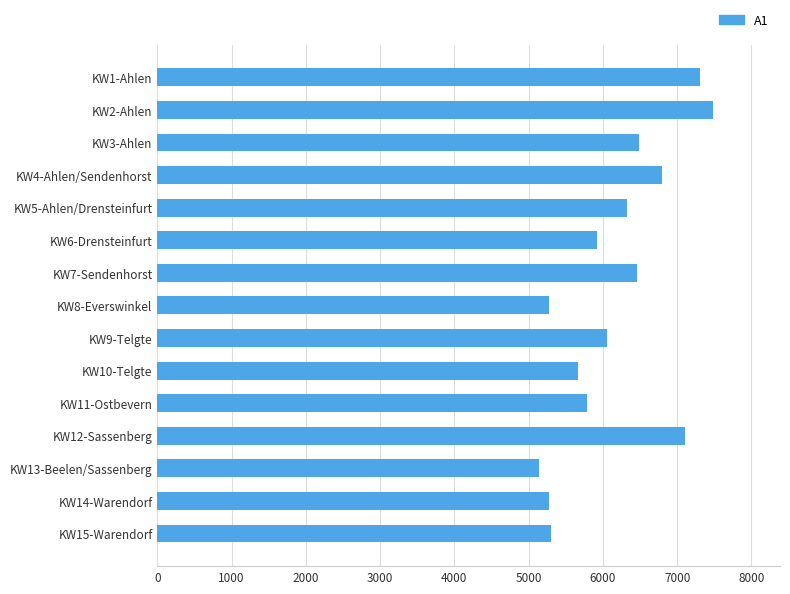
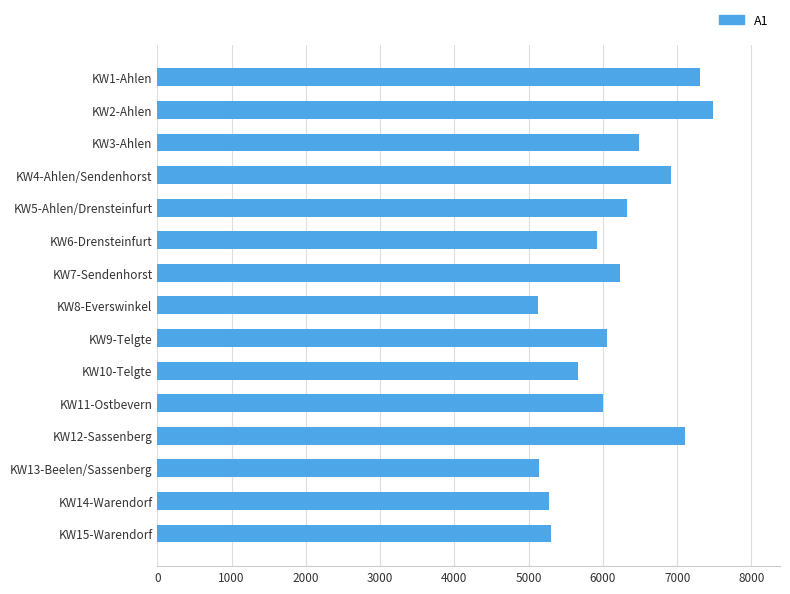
  {
    "KW1-Ahlen": 7300,
    "KW2-Ahlen": 7500,
    "KW3-Ahlen": 6500,
-   "KW4-Ahlen/Sendenhorst": 6800,
+   "KW4-Ahlen/Sendenhorst": 6900,
    "KW5-Ahlen/Drensteinfurt": 6300,
    "KW6-Drensteinfurt": 5900,
-   "KW7-Sendenhorst": 6500,
-   "KW8-Everswinkel": 5300,
+   "KW7-Sendenhorst": 6200,
+   "KW8-Everswinkel": 5100,
    "KW9-Telgte": 6100,
    "KW10-Telgte": 5700,
-   "KW11-Ostbevern": 5800,
+   "KW11-Ostbevern": 6000,
    "KW12-Sassenberg": 7100,
    "KW13-Beelen/Sassenberg": 5100,
    "KW14-Warendorf": 5300,
    "KW15-Warendorf": 5300
  }
